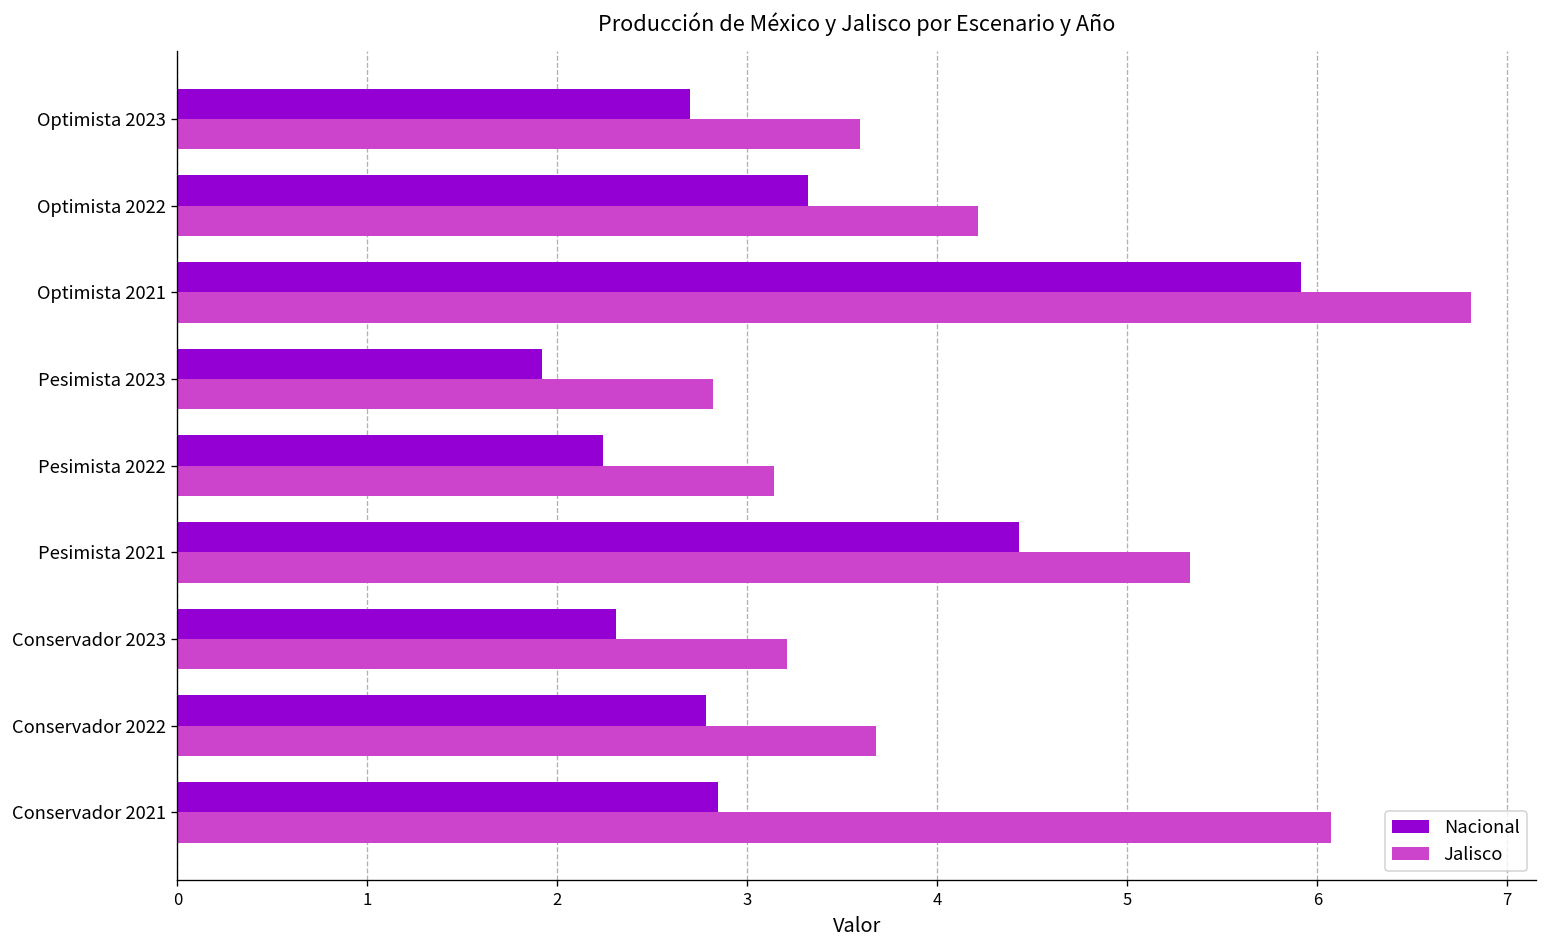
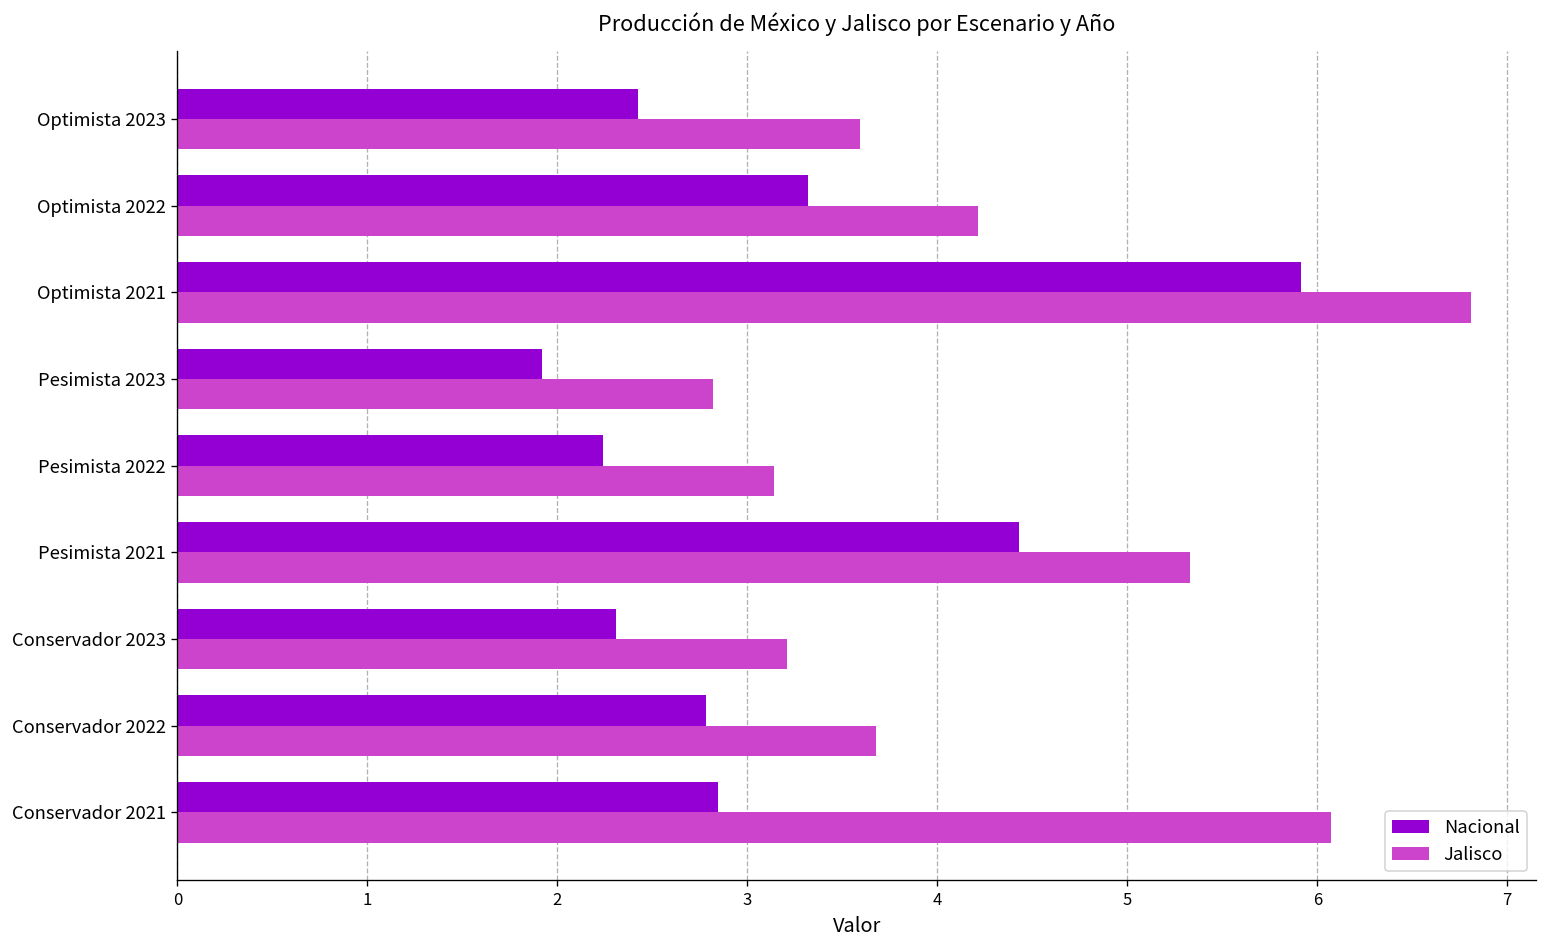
  {
    "Nacional": {
-     "Optimista 2023": 2.70,
+     "Optimista 2023": 2.42,
      "Optimista 2022": 3.32,
      "Optimista 2021": 5.91,
      "Pesimista 2023": 1.92,
      "Pesimista 2022": 2.24,
      "Pesimista 2021": 4.43,
      "Conservador 2023": 2.31,
      "Conservador 2022": 2.78,
      "Conservador 2021": 2.84
    },
    "Jalisco": {
      "Optimista 2023": 3.60,
      "Optimista 2022": 4.22,
      "Optimista 2021": 6.81,
      "Pesimista 2023": 2.82,
      "Pesimista 2022": 3.14,
      "Pesimista 2021": 5.33,
      "Conservador 2023": 3.21,
      "Conservador 2022": 3.68,
      "Conservador 2021": 6.07
    }
  }
